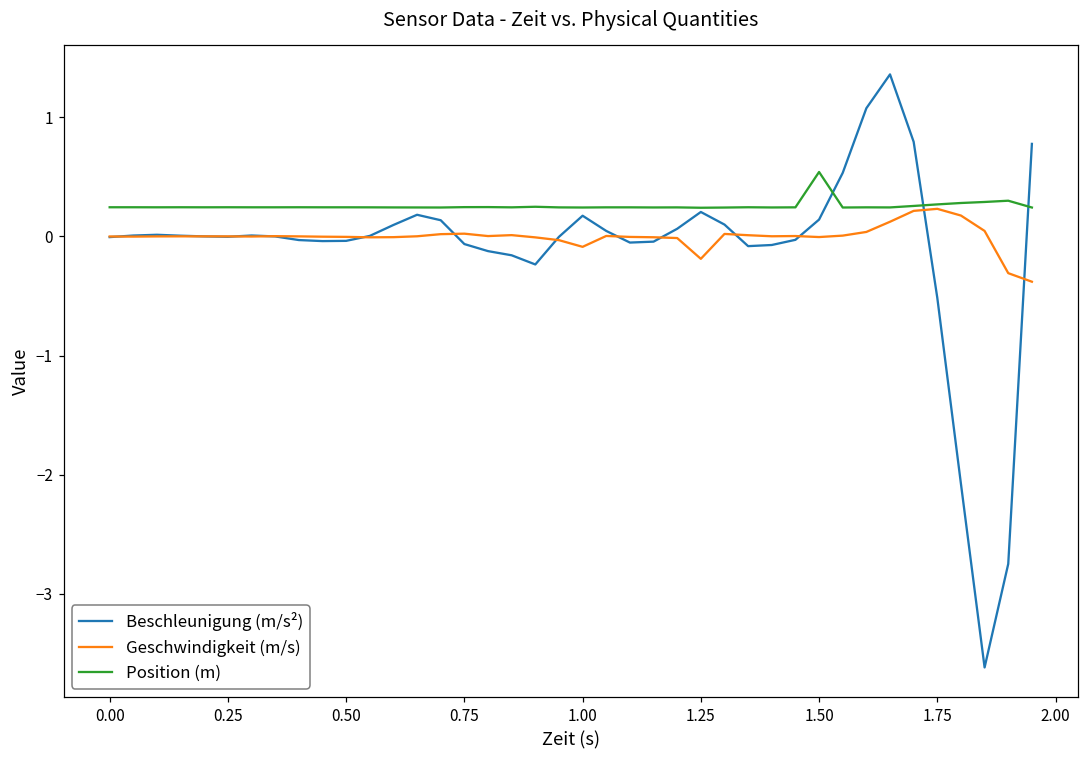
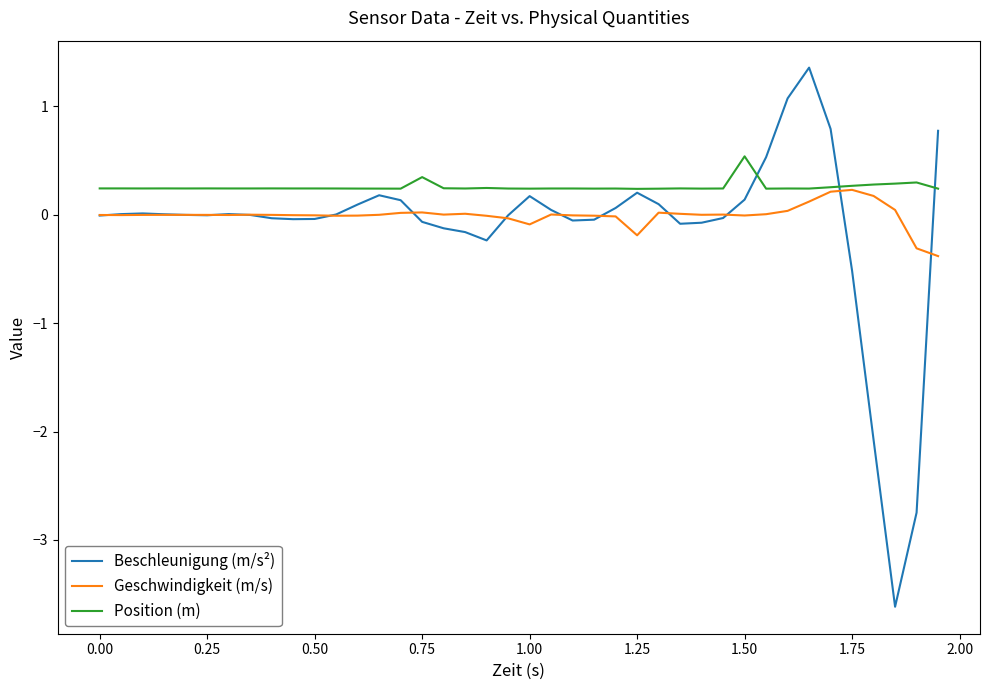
  {
    "Beschleunigung (m/s²)": {
      "0.50": -0.04,
      "0.75": -0.06,
      "1.00": 0.17,
      "1.25": 0.20,
      "1.50": 0.14,
      "1.75": -0.52
    },
    "Geschwindigkeit (m/s)": {
      "0.50": 0.00,
      "0.75": 0.02,
      "1.00": -0.09,
      "1.25": -0.19,
      "1.50": -0.01,
      "1.75": 0.23
    },
    "Position (m)": {
      "0.00": 0.24,
      "0.25": 0.24,
      "0.50": 0.24,
-     "0.75": 0.24,
+     "0.75": 0.35,
      "1.00": 0.24,
      "1.25": 0.24,
      "1.50": 0.54,
      "1.75": 0.27
    }
  }
